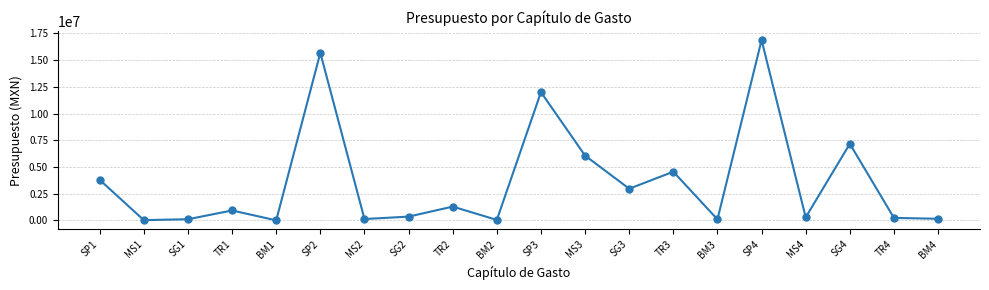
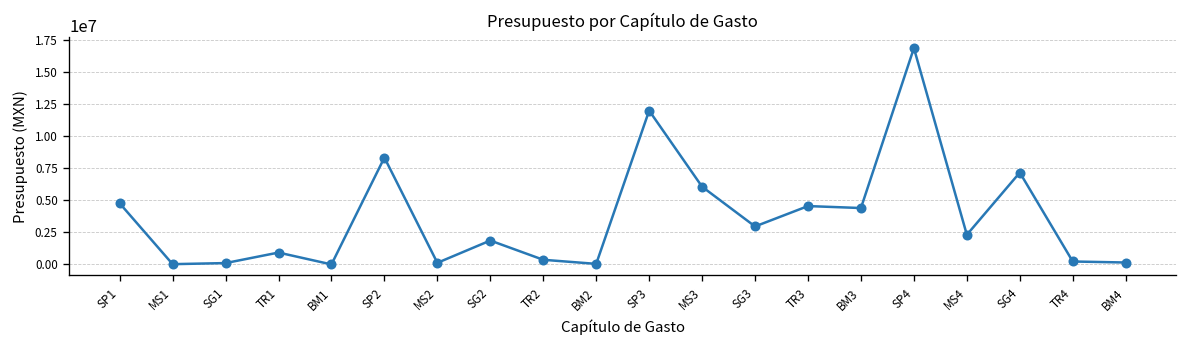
  {
-   "SP1": 3800000,
+   "SP1": 4800000,
    "MS1": 0,
    "SG1": 100000,
    "TR1": 900000,
    "BM1": 0,
-   "SP2": 15700000,
+   "SP2": 8300000,
    "MS2": 100000,
-   "SG2": 300000,
-   "TR2": 1300000,
+   "SG2": 1900000,
+   "TR2": 400000,
    "BM2": 0,
    "SP3": 12000000,
    "MS3": 6100000,
    "SG3": 3000000,
    "TR3": 4600000,
-   "BM3": 100000,
+   "BM3": 4400000,
    "SP4": 16900000,
-   "MS4": 300000,
+   "MS4": 2300000,
    "SG4": 7200000,
    "TR4": 200000,
    "BM4": 100000
  }
